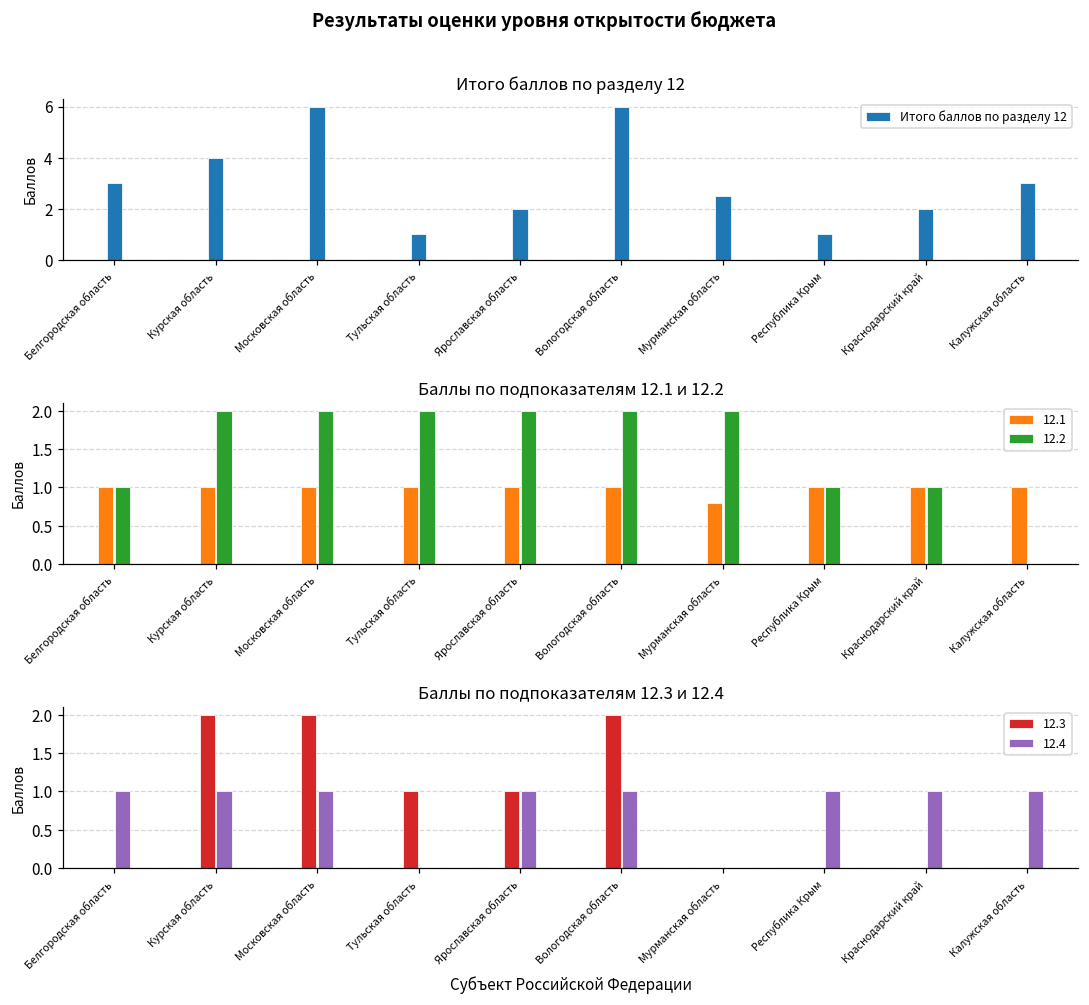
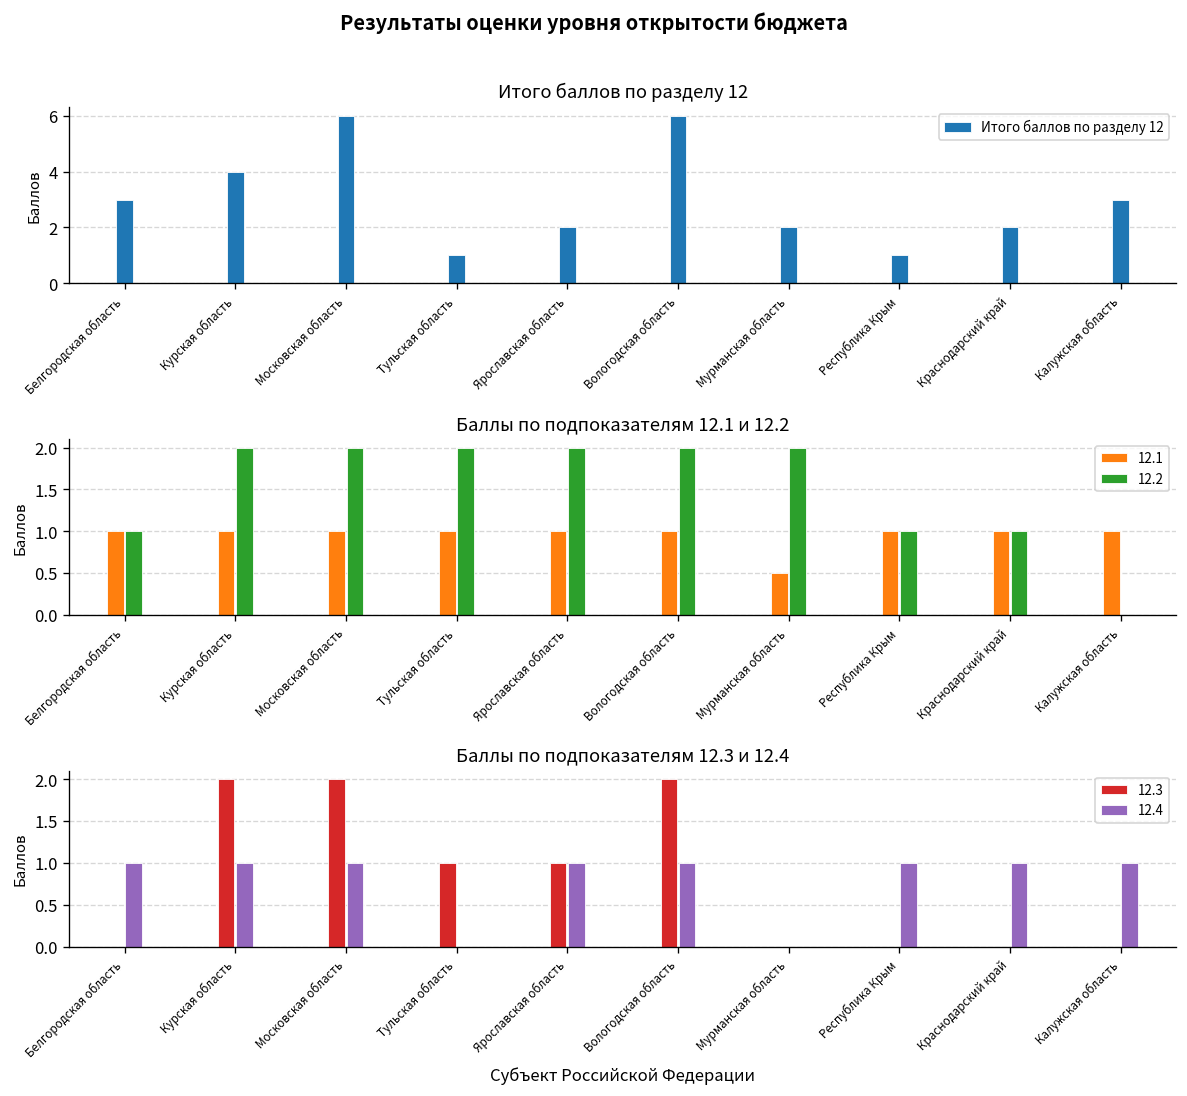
  {
    "Итого баллов по разделу 12": {
      "Белгородская область": 3.0,
      "Курская область": 4.0,
      "Московская область": 6.0,
      "Тульская область": 1.0,
      "Ярославская область": 2.0,
      "Вологодская область": 6.0,
-     "Мурманская область": 2.5,
+     "Мурманская область": 2.0,
      "Республика Крым": 1.0,
      "Краснодарский край": 2.0,
      "Калужская область": 3.0
    },
    "Баллы по подпоказателям 12.1 и 12.2": {
      "12.1": {
        "Белгородская область": 1.0,
        "Курская область": 1.0,
        "Московская область": 1.0,
        "Тульская область": 1.0,
        "Ярославская область": 1.0,
        "Вологодская область": 1.0,
-       "Мурманская область": 0.8,
+       "Мурманская область": 0.5,
        "Республика Крым": 1.0,
        "Краснодарский край": 1.0,
        "Калужская область": 1.0
      },
      "12.2": {
        "Белгородская область": 1.0,
        "Курская область": 2.0,
        "Московская область": 2.0,
        "Тульская область": 2.0,
        "Ярославская область": 2.0,
        "Вологодская область": 2.0,
        "Мурманская область": 2.0,
        "Республика Крым": 1.0,
        "Краснодарский край": 1.0,
        "Калужская область": 0.0
      }
    },
    "Баллы по подпоказателям 12.3 и 12.4": {
      "12.3": {
        "Белгородская область": 0.0,
        "Курская область": 2.0,
        "Московская область": 2.0,
        "Тульская область": 1.0,
        "Ярославская область": 1.0,
        "Вологодская область": 2.0,
        "Мурманская область": 0.0,
        "Республика Крым": 0.0,
        "Краснодарский край": 0.0,
        "Калужская область": 0.0
      },
      "12.4": {
        "Белгородская область": 1.0,
        "Курская область": 1.0,
        "Московская область": 1.0,
        "Тульская область": 0.0,
        "Ярославская область": 1.0,
        "Вологодская область": 1.0,
        "Мурманская область": 0.0,
        "Республика Крым": 1.0,
        "Краснодарский край": 1.0,
        "Калужская область": 1.0
      }
    }
  }
